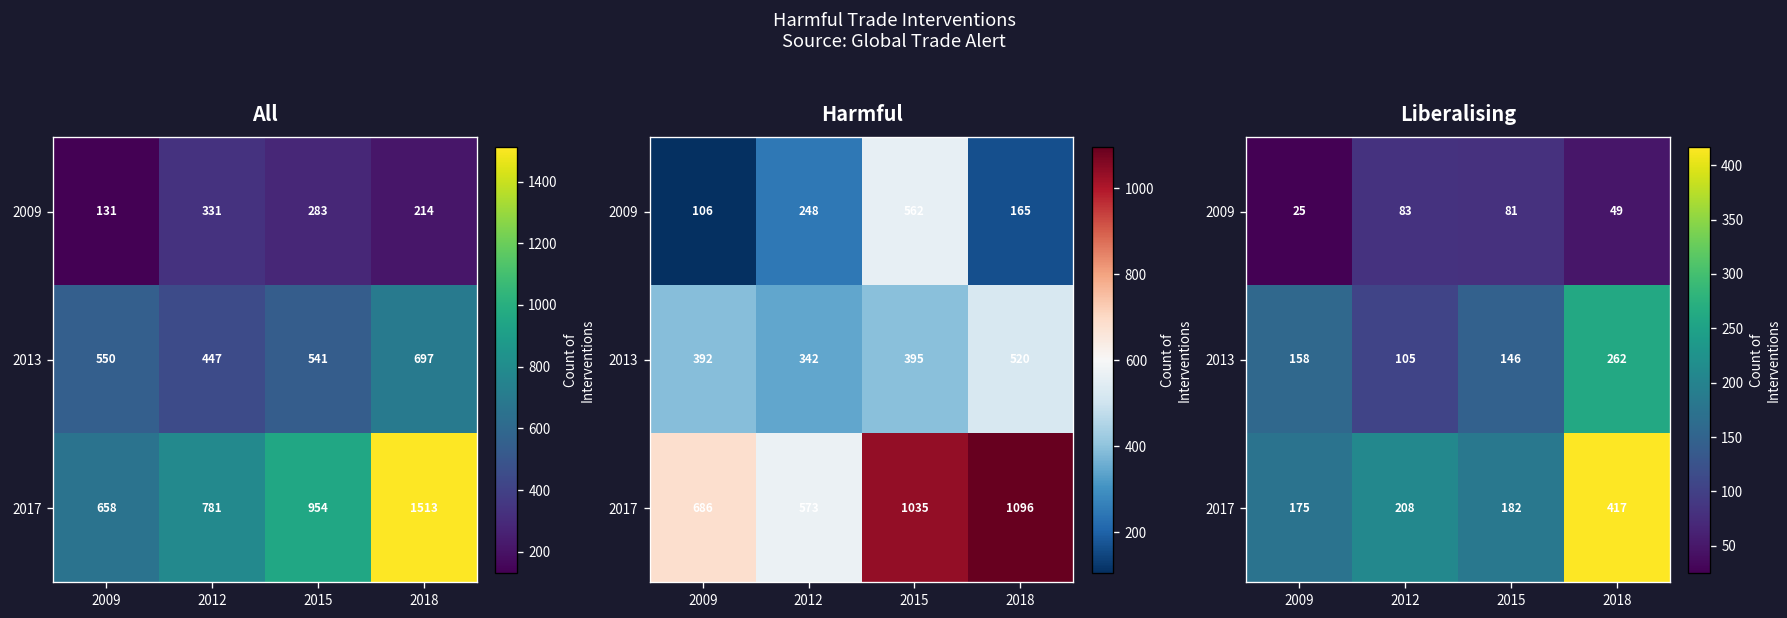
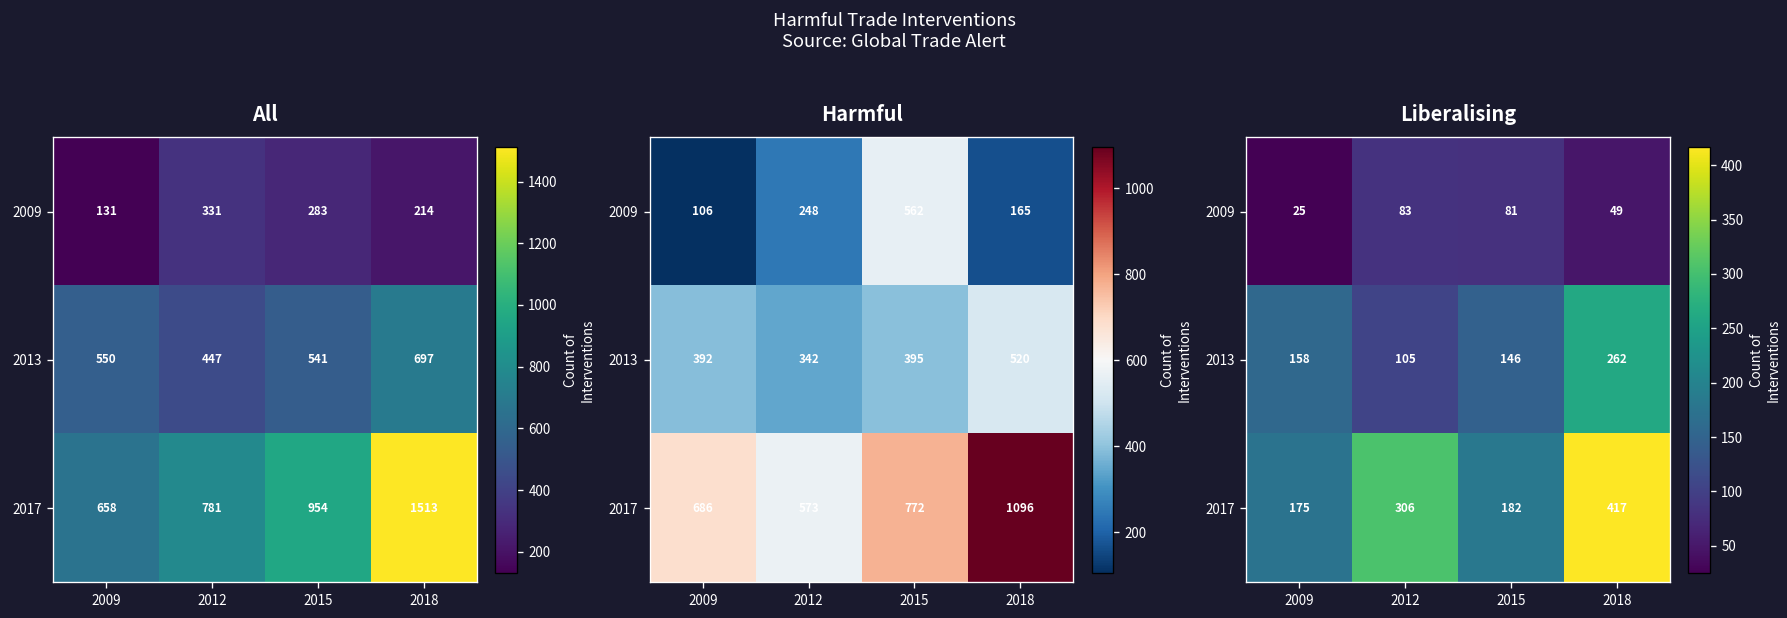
  {
    "All": {
      "2009": {
        "2009": 131,
        "2012": 331,
        "2015": 283,
        "2018": 214
      },
      "2013": {
        "2009": 550,
        "2012": 447,
        "2015": 541,
        "2018": 697
      },
      "2017": {
        "2009": 658,
        "2012": 781,
        "2015": 954,
        "2018": 1513
      }
    },
    "Harmful": {
      "2009": {
        "2009": 106,
        "2012": 248,
        "2018": 165
      },
      "2013": {
        "2009": 392,
        "2012": 342,
        "2015": 395
      },
      "2017": {
        "2009": 686,
-       "2015": 1035,
+       "2015": 772,
        "2018": 1096
      }
    },
    "Liberalising": {
      "2009": {
        "2009": 25,
        "2012": 83,
        "2015": 81,
        "2018": 49
      },
      "2013": {
        "2009": 158,
        "2012": 105,
        "2015": 146,
        "2018": 262
      },
      "2017": {
        "2009": 175,
-       "2012": 208,
+       "2012": 306,
        "2015": 182,
        "2018": 417
      }
    }
  }
